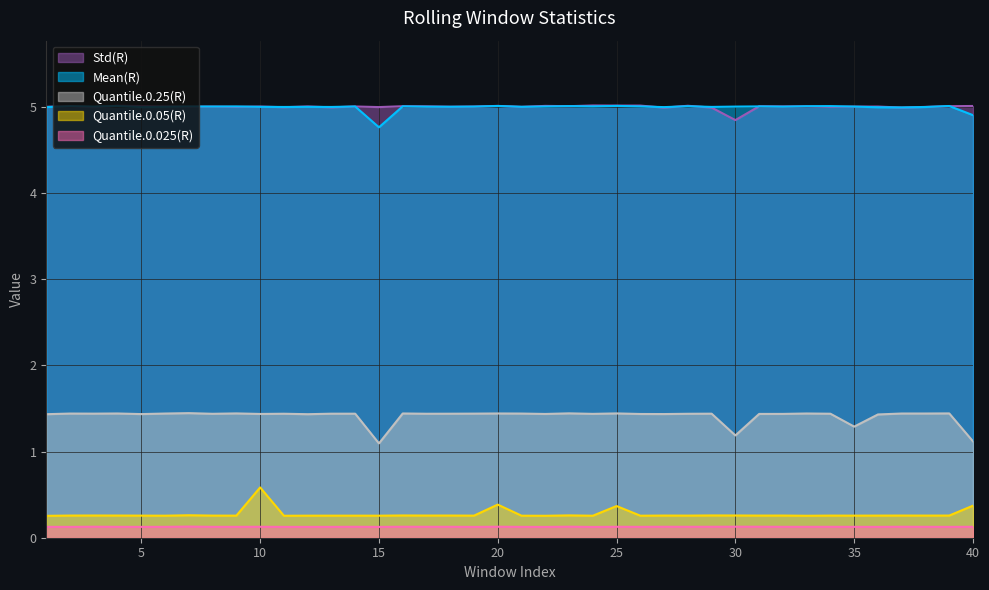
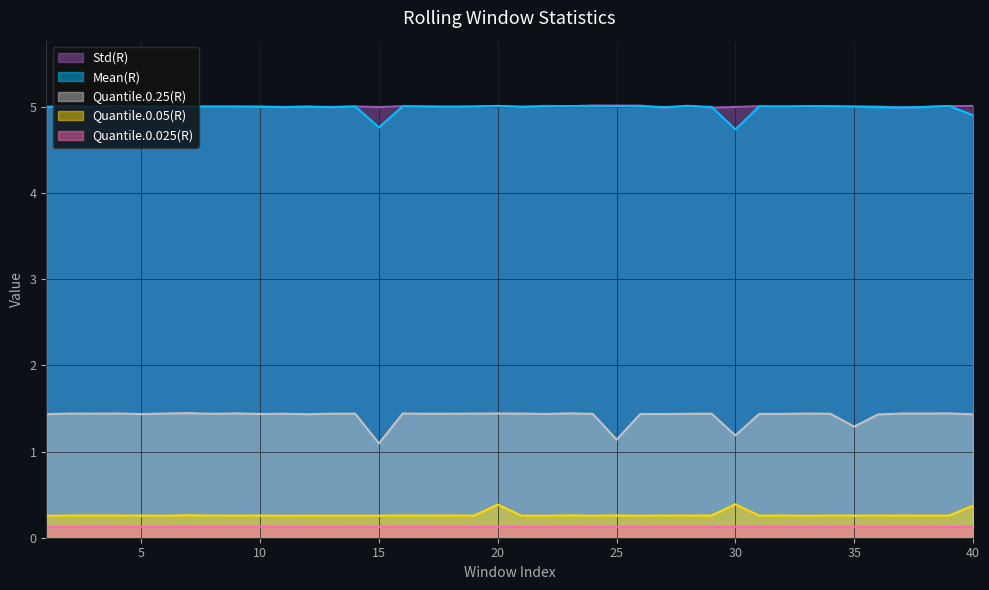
  {
    "Std(R)": {
      "15": 5.0,
-     "30": 4.8,
+     "30": 5.0,
      "40": 5.0
    },
    "Mean(R)": {
      "15": 4.8,
-     "30": 5.0,
+     "30": 4.7,
      "40": 4.9
    },
    "Quantile.0.25(R)": {
      "5": 1.4,
      "10": 1.4,
      "15": 1.1,
      "20": 1.4,
-     "25": 1.4,
+     "25": 1.1,
      "30": 1.2,
      "35": 1.3,
-     "40": 1.1
+     "40": 1.4
    },
    "Quantile.0.05(R)": {
      "5": 0.3,
-     "10": 0.6,
+     "10": 0.3,
      "15": 0.3,
      "20": 0.4,
-     "25": 0.4,
-     "30": 0.3,
+     "25": 0.3,
+     "30": 0.4,
      "35": 0.3,
      "40": 0.4
    },
    "Quantile.0.025(R)": {
      "5": 0.1,
      "10": 0.1,
      "15": 0.1,
      "20": 0.1,
      "25": 0.1,
      "30": 0.1,
      "35": 0.1,
      "40": 0.1
    }
  }
